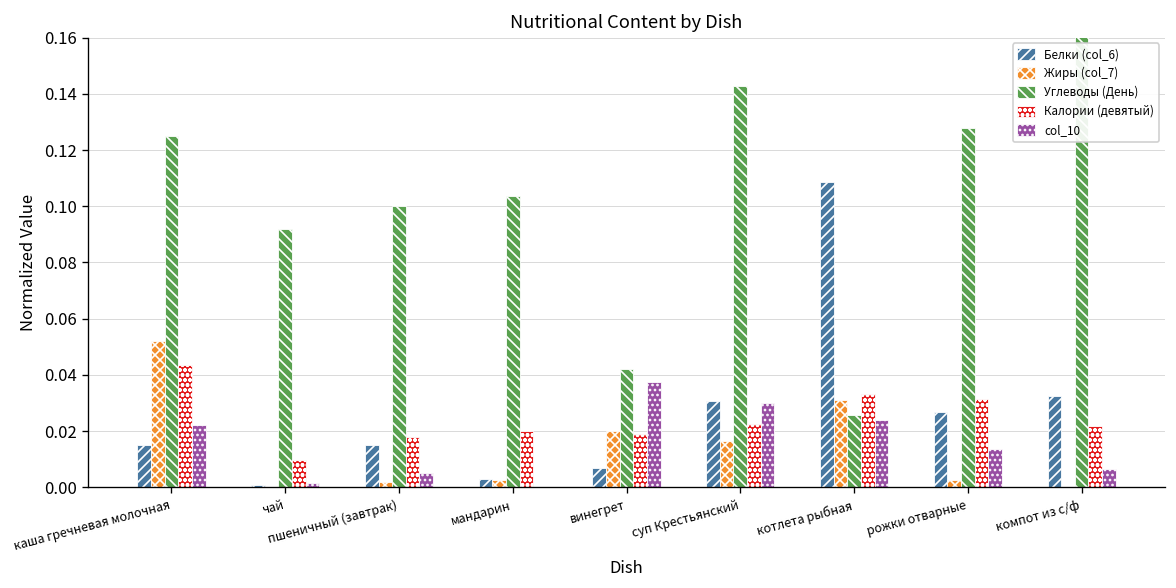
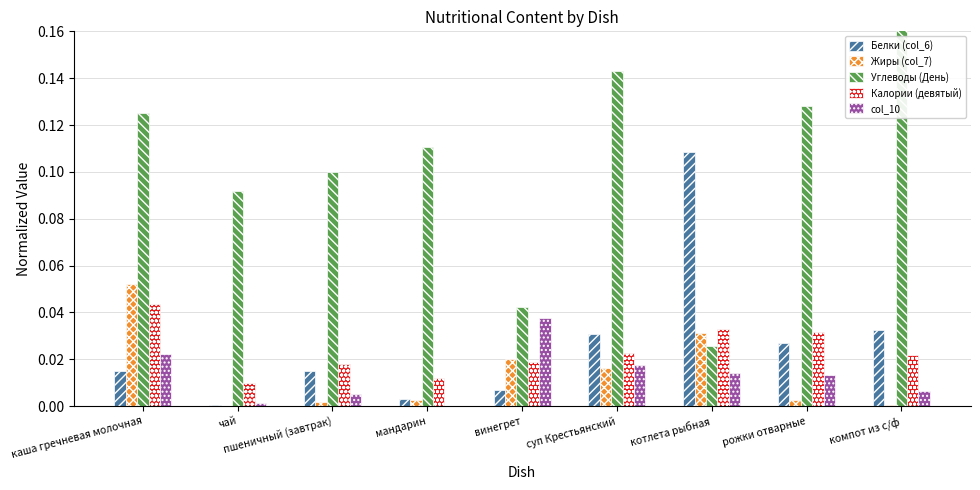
  {
    "Белки (col_6)": {
      "каша гречневая молочная": 0.015,
      "пшеничный (завтрак)": 0.015,
      "мандарин": 0.003,
      "винегрет": 0.007,
      "суп Крестьянский": 0.031,
      "котлета рыбная": 0.109,
      "рожки отварные": 0.027,
      "компот из с/ф": 0.033
    },
    "Жиры (col_7)": {
      "каша гречневая молочная": 0.052,
      "чай": 0.000,
      "пшеничный (завтрак)": 0.002,
      "мандарин": 0.003,
      "винегрет": 0.020,
      "суп Крестьянский": 0.017,
      "котлета рыбная": 0.031,
      "рожки отварные": 0.003
    },
    "Углеводы (День)": {
      "каша гречневая молочная": 0.125,
      "чай": 0.092,
      "пшеничный (завтрак)": 0.100,
-     "мандарин": 0.104,
+     "мандарин": 0.111,
      "винегрет": 0.042,
      "суп Крестьянский": 0.143,
      "котлета рыбная": 0.026,
      "рожки отварные": 0.128
    },
    "Калории (девятый)": {
      "каша гречневая молочная": 0.044,
      "чай": 0.010,
      "пшеничный (завтрак)": 0.018,
-     "мандарин": 0.020,
+     "мандарин": 0.012,
      "винегрет": 0.019,
      "суп Крестьянский": 0.023,
      "котлета рыбная": 0.033,
      "рожки отварные": 0.031,
      "компот из с/ф": 0.022
    },
    "col_10": {
      "каша гречневая молочная": 0.022,
      "чай": 0.002,
      "пшеничный (завтрак)": 0.005,
      "мандарин": 0.000,
      "винегрет": 0.038,
-     "суп Крестьянский": 0.030,
-     "котлета рыбная": 0.024,
+     "суп Крестьянский": 0.018,
+     "котлета рыбная": 0.014,
      "рожки отварные": 0.014,
      "компот из с/ф": 0.007
    }
  }
